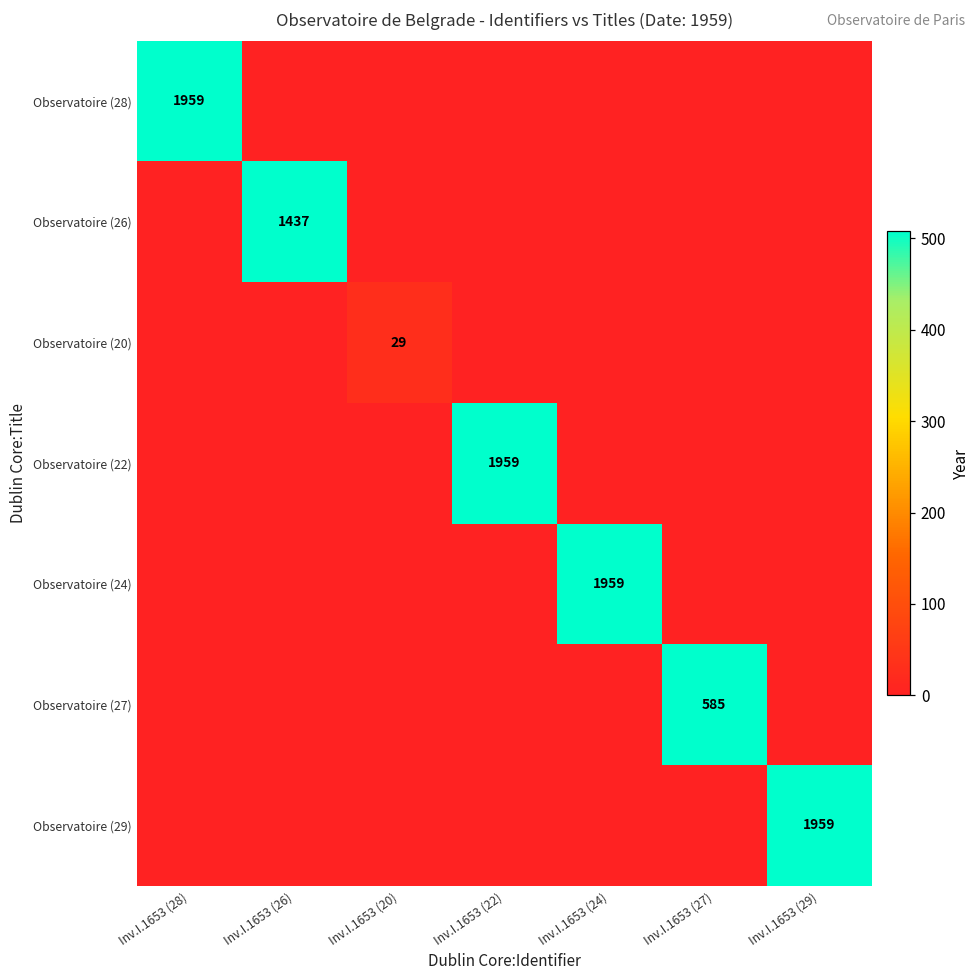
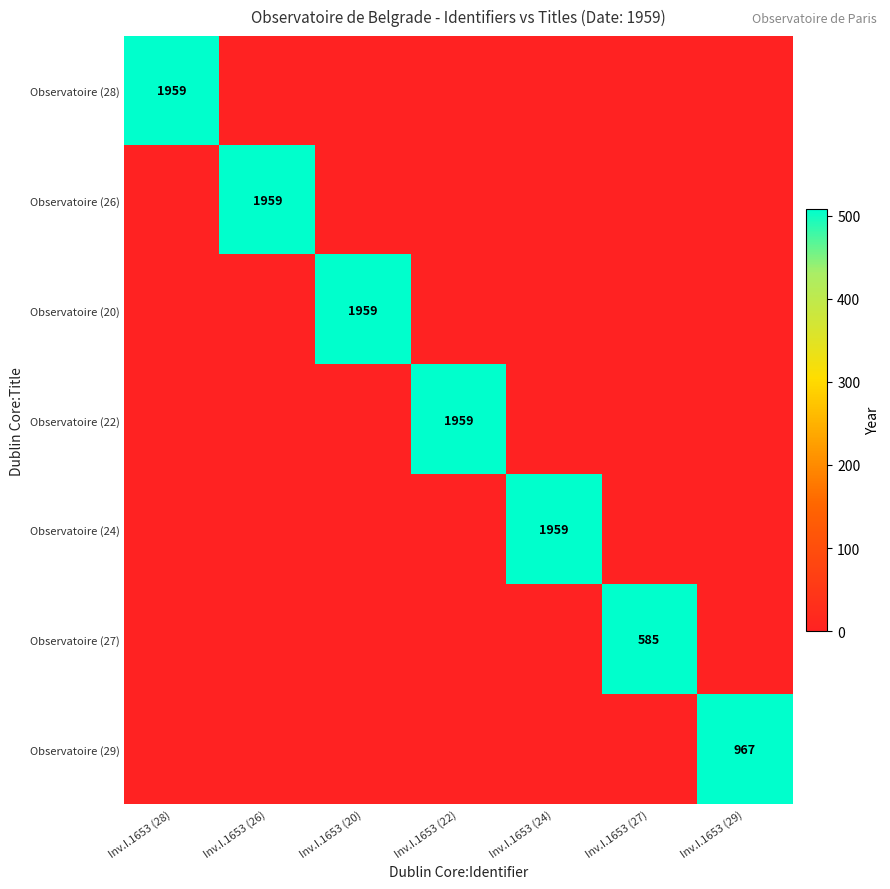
  {
    "Observatoire (28)": {
      "Inv.I.1653 (28)": 1959
    },
    "Observatoire (26)": {
-     "Inv.I.1653 (26)": 1437
+     "Inv.I.1653 (26)": 1959
    },
    "Observatoire (20)": {
-     "Inv.I.1653 (20)": 29
+     "Inv.I.1653 (20)": 1959
    },
    "Observatoire (22)": {
      "Inv.I.1653 (22)": 1959
    },
    "Observatoire (24)": {
      "Inv.I.1653 (24)": 1959
    },
    "Observatoire (27)": {
      "Inv.I.1653 (27)": 585
    },
    "Observatoire (29)": {
-     "Inv.I.1653 (29)": 1959
+     "Inv.I.1653 (29)": 967
    }
  }
